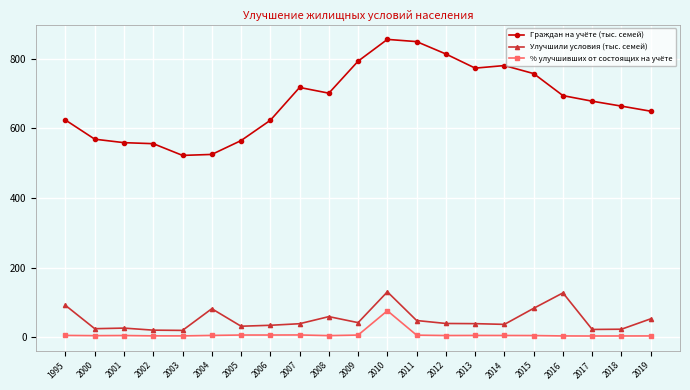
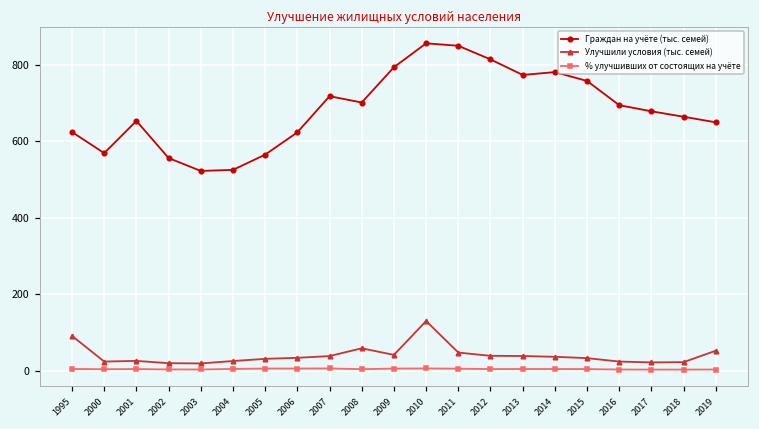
  {
    "Граждан на учёте (тыс. семей)": {
      "1995": 620,
      "2000": 570,
-     "2001": 560,
+     "2001": 650,
      "2002": 560,
      "2003": 520,
      "2004": 530,
      "2005": 560,
      "2006": 620,
      "2007": 720,
      "2008": 700,
      "2009": 790,
      "2010": 860,
      "2011": 850,
      "2012": 810,
      "2013": 770,
      "2014": 780,
      "2015": 760,
      "2016": 690,
      "2017": 680,
      "2018": 660,
      "2019": 650
    },
    "Улучшили условия (тыс. семей)": {
      "1995": 90,
      "2000": 20,
      "2001": 30,
      "2002": 20,
      "2003": 20,
-     "2004": 80,
+     "2004": 30,
      "2005": 30,
      "2006": 30,
      "2007": 40,
      "2008": 60,
      "2009": 40,
      "2010": 130,
      "2011": 50,
      "2012": 40,
      "2013": 40,
      "2014": 40,
-     "2015": 80,
-     "2016": 130,
+     "2015": 30,
+     "2016": 20,
      "2017": 20,
      "2018": 20,
      "2019": 50
    },
    "% улучшивших от состоящих на учёте": {
      "1995": 0,
      "2000": 0,
      "2001": 0,
      "2002": 0,
      "2003": 0,
      "2004": 0,
      "2005": 10,
      "2006": 10,
      "2007": 10,
      "2008": 0,
      "2009": 10,
-     "2010": 80,
+     "2010": 10,
      "2011": 10,
      "2012": 0,
      "2013": 0,
      "2014": 0,
      "2015": 0,
      "2016": 0,
      "2017": 0,
      "2018": 0,
      "2019": 0
    }
  }
